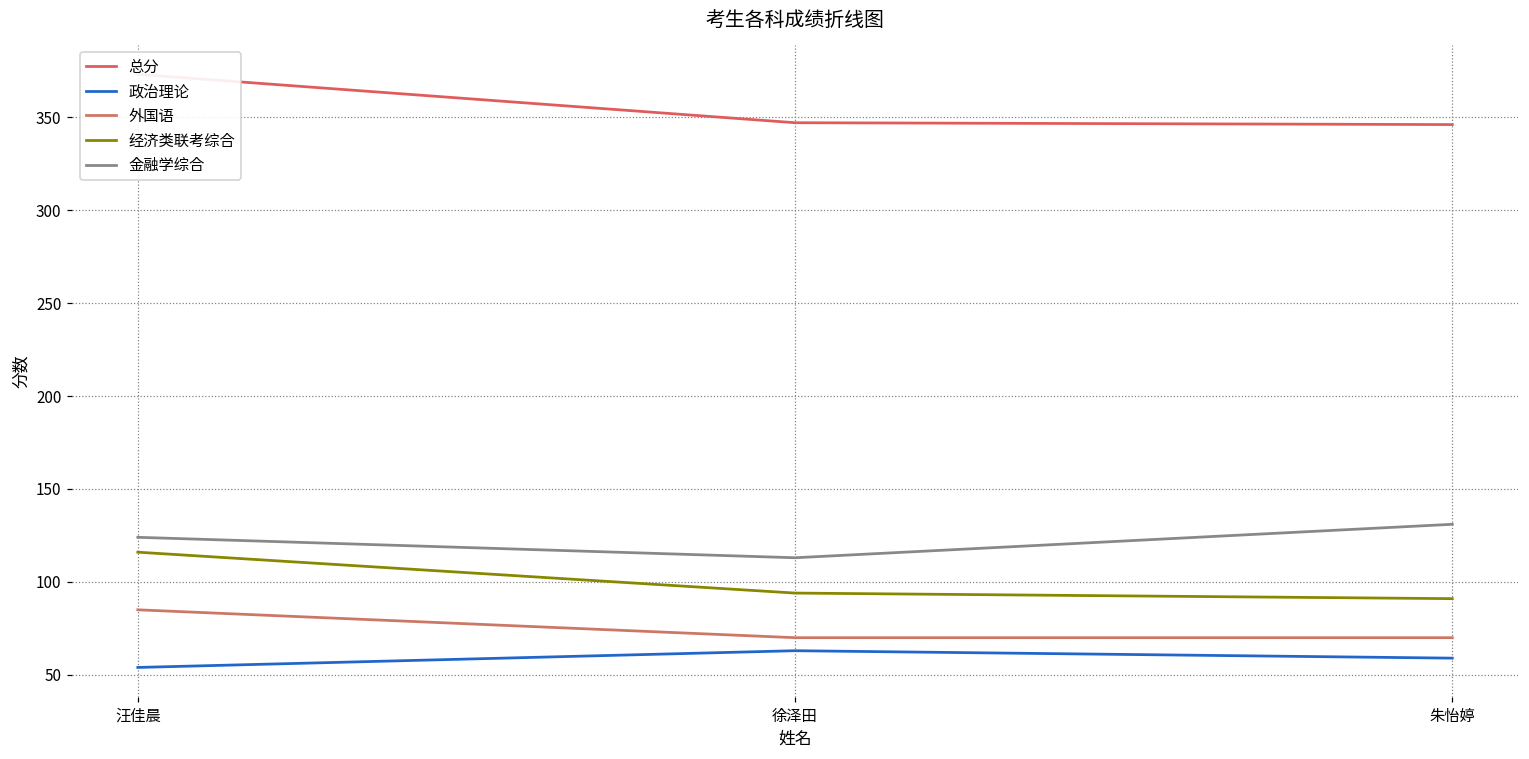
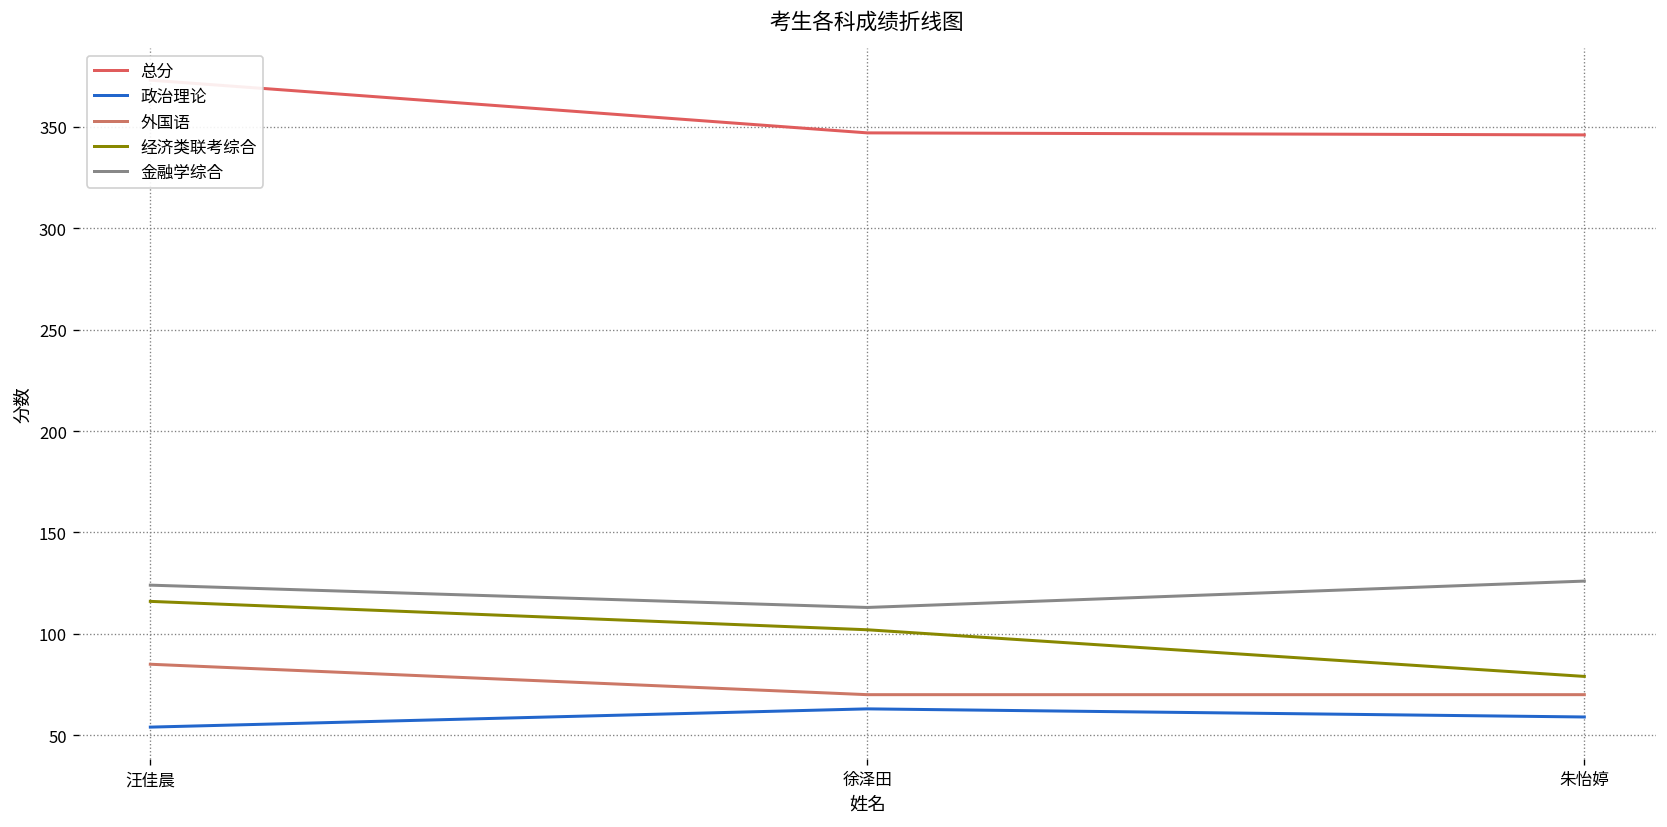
  {
    "政治理论": {
      "汪佳晨": 54,
      "徐泽田": 63,
      "朱怡婷": 59
    },
    "经济类联考综合": {
      "汪佳晨": 116,
-     "徐泽田": 94,
-     "朱怡婷": 91
+     "徐泽田": 102,
+     "朱怡婷": 79
    },
    "金融学综合": {
      "汪佳晨": 124,
      "徐泽田": 113,
-     "朱怡婷": 131
+     "朱怡婷": 126
    }
  }
